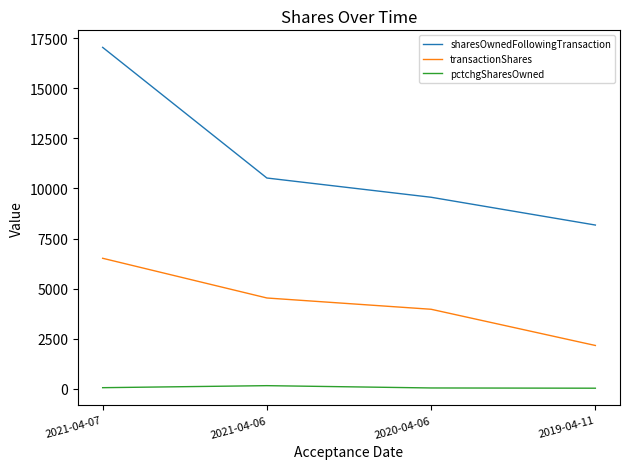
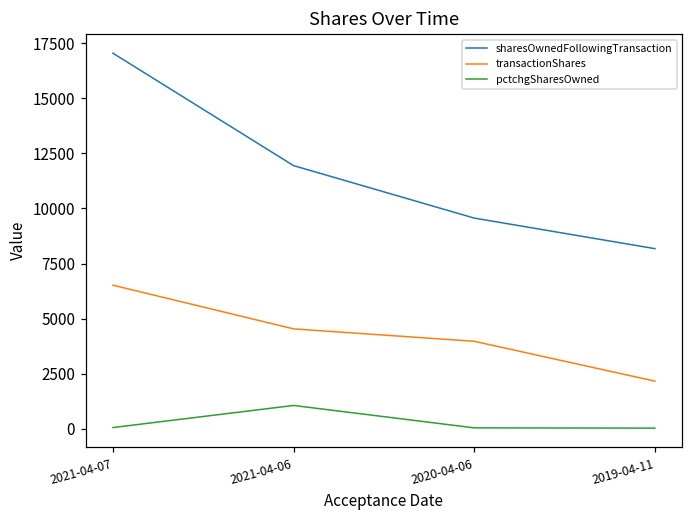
  {
    "sharesOwnedFollowingTransaction": {
      "2021-04-07": 17000,
-     "2021-04-06": 10500,
+     "2021-04-06": 11900,
      "2020-04-06": 9600,
      "2019-04-11": 8200
    },
    "transactionShares": {
      "2021-04-07": 6500,
      "2021-04-06": 4500,
      "2020-04-06": 4000,
      "2019-04-11": 2200
    },
    "pctchgSharesOwned": {
      "2021-04-07": 100,
-     "2021-04-06": 200,
+     "2021-04-06": 1100,
      "2020-04-06": 0,
      "2019-04-11": 0
    }
  }
